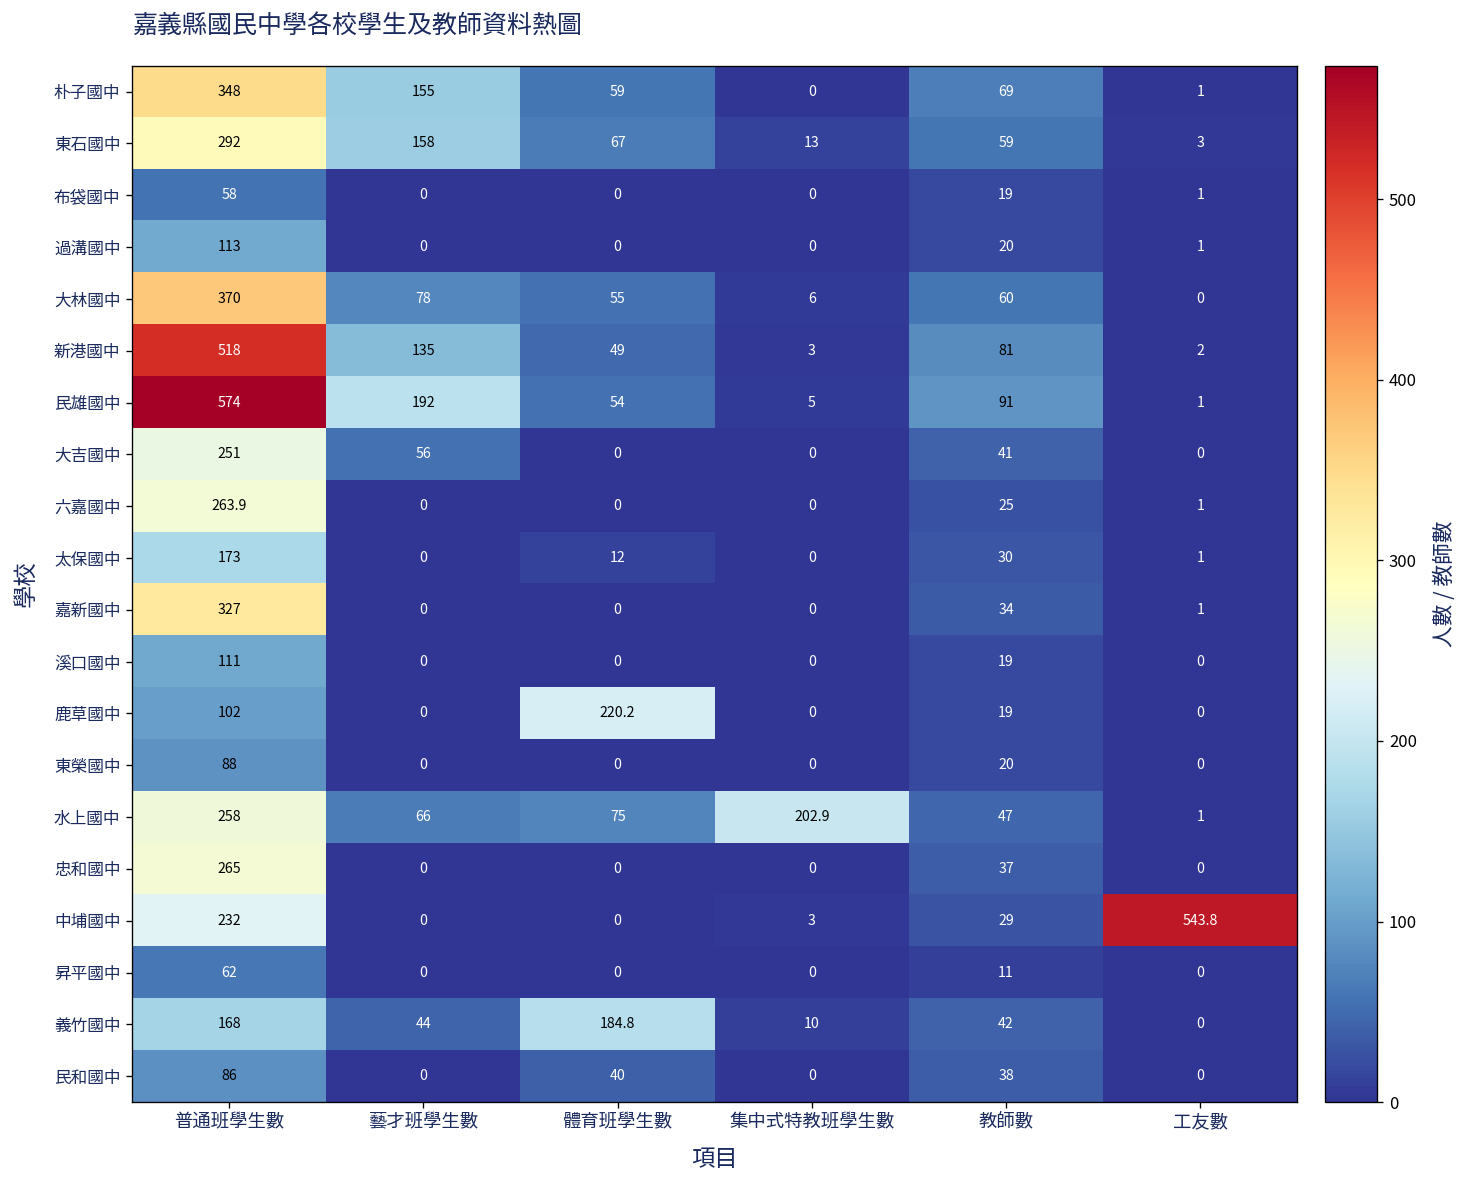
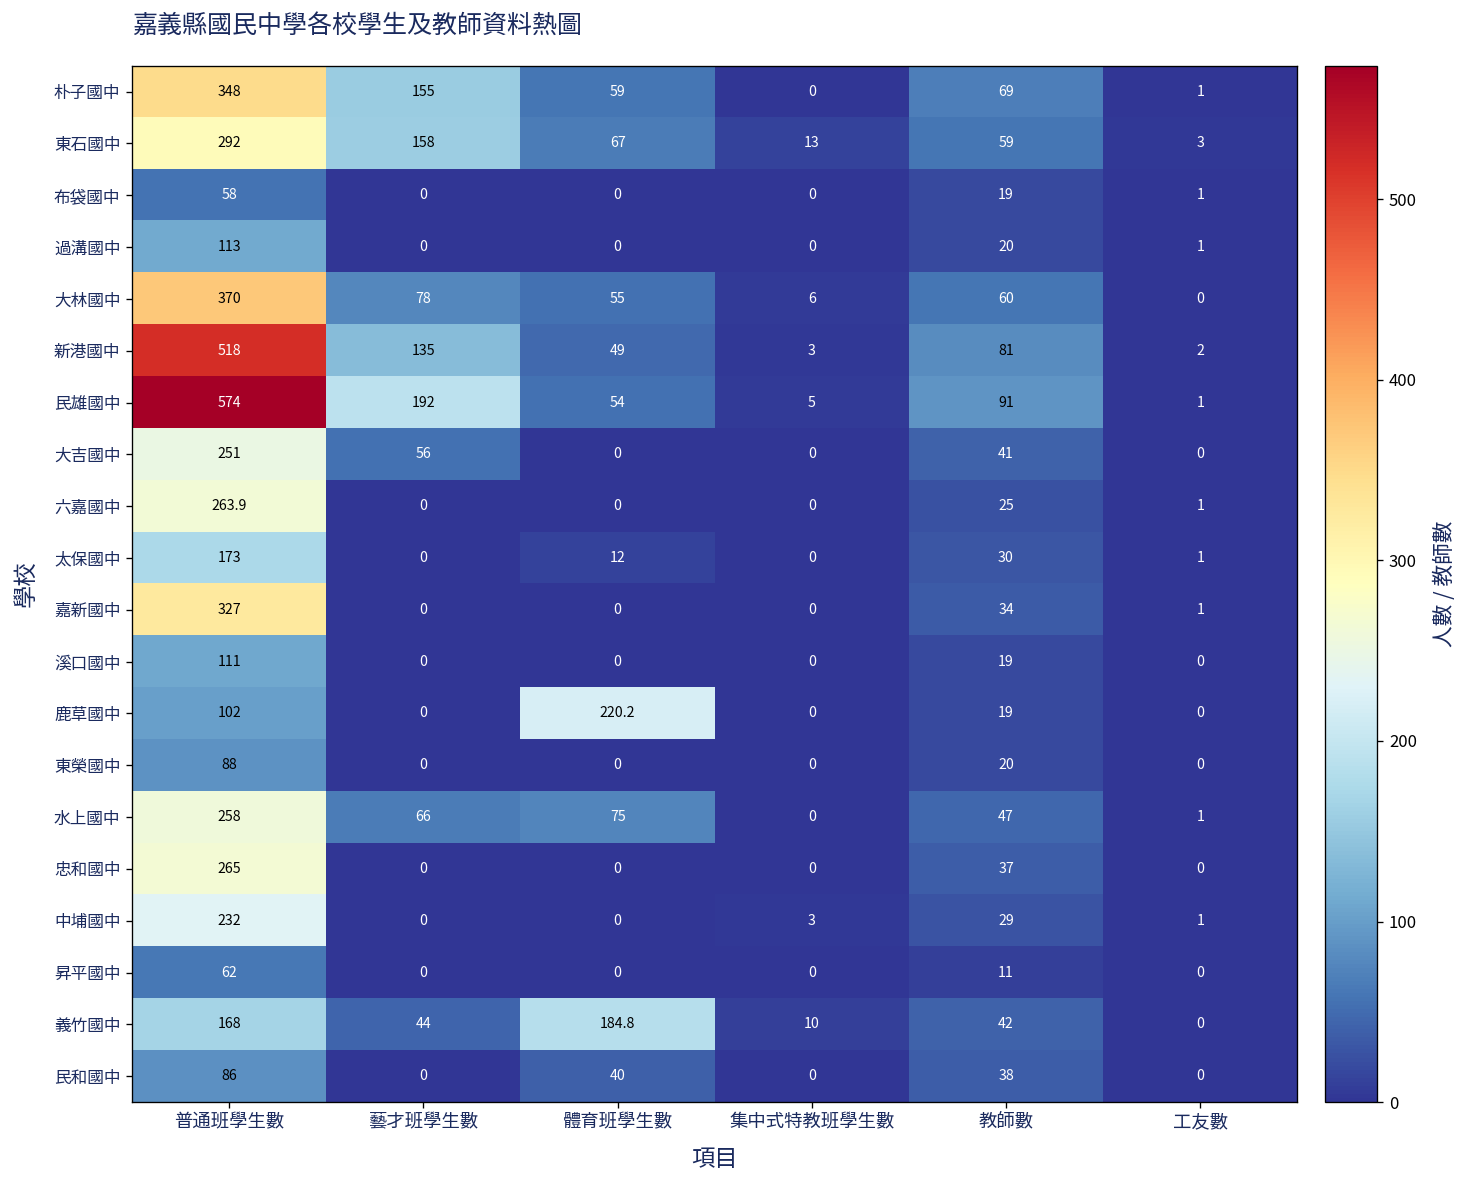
  {
    "朴子國中": {
      "普通班學生數": 348,
      "藝才班學生數": 155,
      "體育班學生數": 59,
      "集中式特教班學生數": 0,
      "教師數": 69,
      "工友數": 1
    },
    "東石國中": {
      "普通班學生數": 292,
      "藝才班學生數": 158,
      "體育班學生數": 67,
      "集中式特教班學生數": 13,
      "教師數": 59,
      "工友數": 3
    },
    "布袋國中": {
      "普通班學生數": 58,
      "藝才班學生數": 0,
      "體育班學生數": 0,
      "集中式特教班學生數": 0,
      "教師數": 19,
      "工友數": 1
    },
    "過溝國中": {
      "普通班學生數": 113,
      "藝才班學生數": 0,
      "體育班學生數": 0,
      "集中式特教班學生數": 0,
      "教師數": 20,
      "工友數": 1
    },
    "大林國中": {
      "普通班學生數": 370,
      "藝才班學生數": 78,
      "體育班學生數": 55,
      "集中式特教班學生數": 6,
      "教師數": 60,
      "工友數": 0
    },
    "新港國中": {
      "普通班學生數": 518,
      "藝才班學生數": 135,
      "體育班學生數": 49,
      "集中式特教班學生數": 3,
      "教師數": 81,
      "工友數": 2
    },
    "民雄國中": {
      "普通班學生數": 574,
      "藝才班學生數": 192,
      "體育班學生數": 54,
      "集中式特教班學生數": 5,
      "教師數": 91,
      "工友數": 1
    },
    "大吉國中": {
      "普通班學生數": 251,
      "藝才班學生數": 56,
      "體育班學生數": 0,
      "集中式特教班學生數": 0,
      "教師數": 41,
      "工友數": 0
    },
    "六嘉國中": {
      "普通班學生數": 263.9,
      "藝才班學生數": 0,
      "體育班學生數": 0,
      "集中式特教班學生數": 0,
      "教師數": 25,
      "工友數": 1
    },
    "太保國中": {
      "普通班學生數": 173,
      "藝才班學生數": 0,
      "體育班學生數": 12,
      "集中式特教班學生數": 0,
      "教師數": 30,
      "工友數": 1
    },
    "嘉新國中": {
      "普通班學生數": 327,
      "藝才班學生數": 0,
      "體育班學生數": 0,
      "集中式特教班學生數": 0,
      "教師數": 34,
      "工友數": 1
    },
    "溪口國中": {
      "普通班學生數": 111,
      "藝才班學生數": 0,
      "體育班學生數": 0,
      "集中式特教班學生數": 0,
      "教師數": 19,
      "工友數": 0
    },
    "鹿草國中": {
      "普通班學生數": 102,
      "藝才班學生數": 0,
      "體育班學生數": 220.2,
      "集中式特教班學生數": 0,
      "教師數": 19,
      "工友數": 0
    },
    "東榮國中": {
      "普通班學生數": 88,
      "藝才班學生數": 0,
      "體育班學生數": 0,
      "集中式特教班學生數": 0,
      "教師數": 20,
      "工友數": 0
    },
    "水上國中": {
      "普通班學生數": 258,
      "藝才班學生數": 66,
      "體育班學生數": 75,
-     "集中式特教班學生數": 202.9,
+     "集中式特教班學生數": 0,
      "教師數": 47,
      "工友數": 1
    },
    "忠和國中": {
      "普通班學生數": 265,
      "藝才班學生數": 0,
      "體育班學生數": 0,
      "集中式特教班學生數": 0,
      "教師數": 37,
      "工友數": 0
    },
    "中埔國中": {
      "普通班學生數": 232,
      "藝才班學生數": 0,
      "體育班學生數": 0,
      "集中式特教班學生數": 3,
      "教師數": 29,
-     "工友數": 543.8
+     "工友數": 1
    },
    "昇平國中": {
      "普通班學生數": 62,
      "藝才班學生數": 0,
      "體育班學生數": 0,
      "集中式特教班學生數": 0,
      "教師數": 11,
      "工友數": 0
    },
    "義竹國中": {
      "普通班學生數": 168,
      "藝才班學生數": 44,
      "體育班學生數": 184.8,
      "集中式特教班學生數": 10,
      "教師數": 42,
      "工友數": 0
    },
    "民和國中": {
      "普通班學生數": 86,
      "藝才班學生數": 0,
      "體育班學生數": 40,
      "集中式特教班學生數": 0,
      "教師數": 38,
      "工友數": 0
    }
  }
